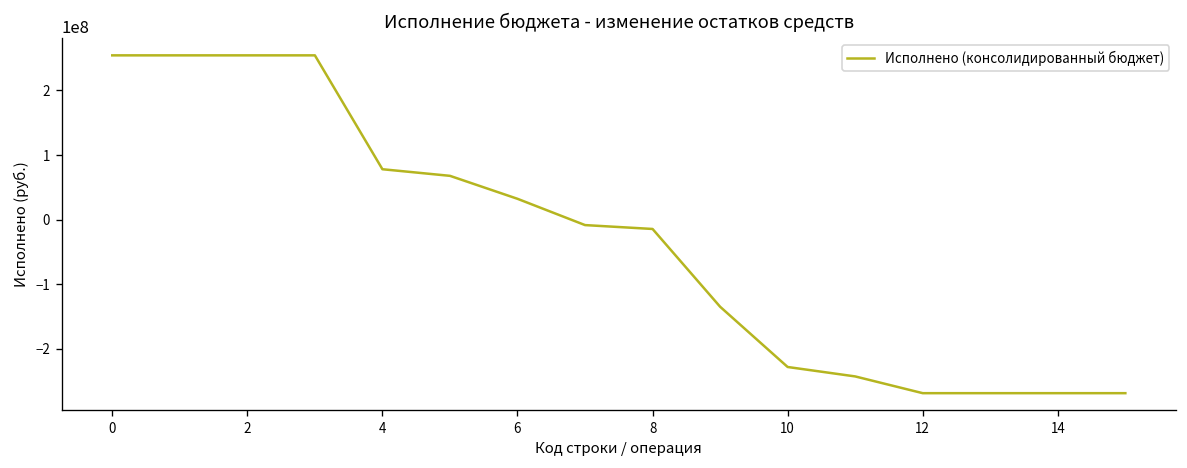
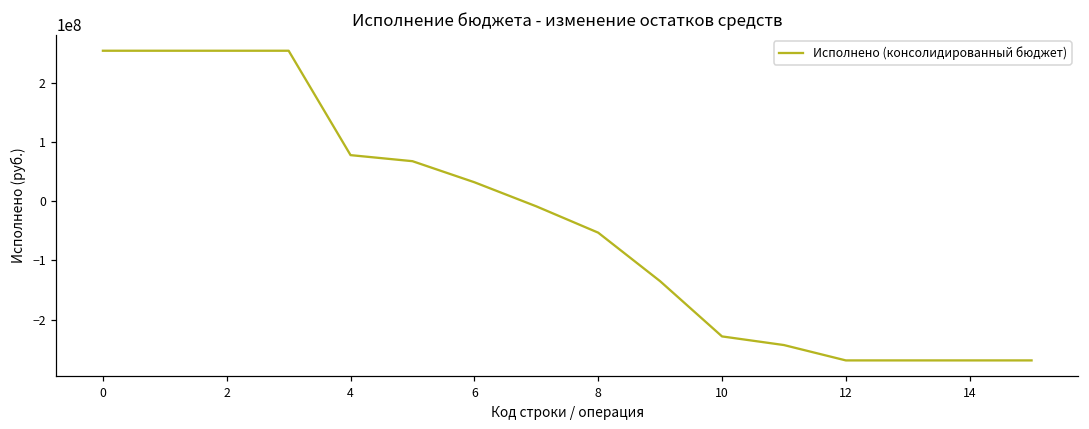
  {
    "0": 250000000,
    "2": 250000000,
    "4": 80000000,
    "6": 30000000,
-   "8": -10000000,
+   "8": -50000000,
    "10": -230000000,
    "12": -270000000,
    "14": -270000000
  }
